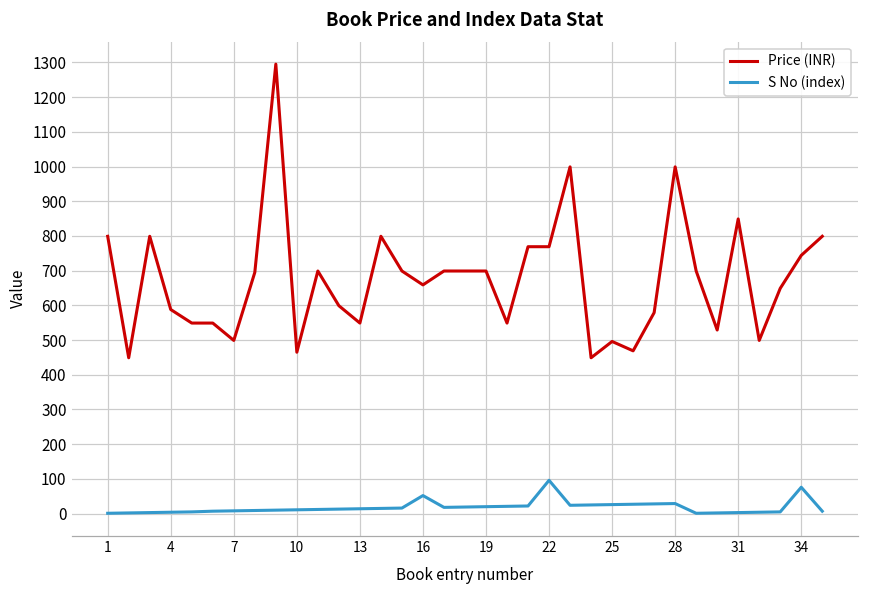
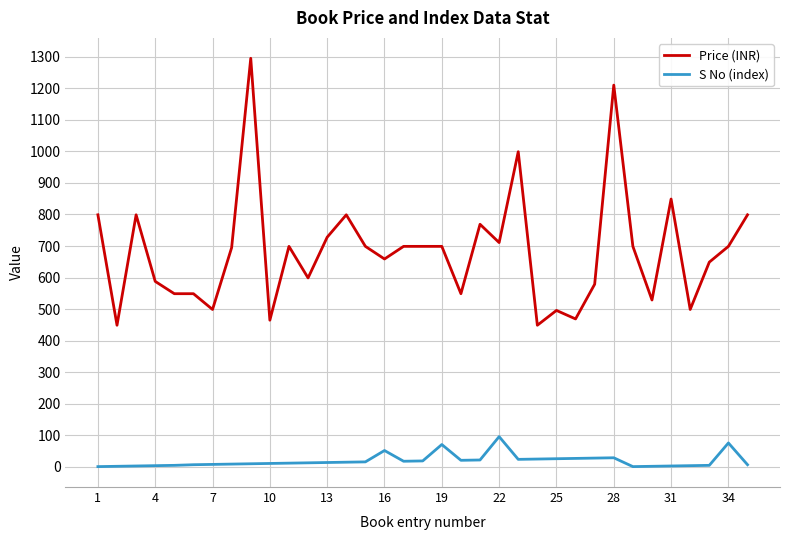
  {
    "Price (INR)": {
      "1": 800,
      "4": 590,
      "7": 500,
      "10": 470,
-     "13": 550,
+     "13": 730,
      "16": 660,
      "19": 700,
-     "22": 770,
+     "22": 710,
      "25": 500,
-     "28": 1000,
+     "28": 1210,
      "31": 850,
-     "34": 740
+     "34": 700
    },
    "S No (index)": {
      "1": 0,
      "4": 0,
      "7": 10,
      "10": 10,
      "13": 10,
      "16": 50,
-     "19": 20,
+     "19": 70,
      "22": 100,
      "25": 30,
      "28": 30,
      "31": 0,
      "34": 80
    }
  }
